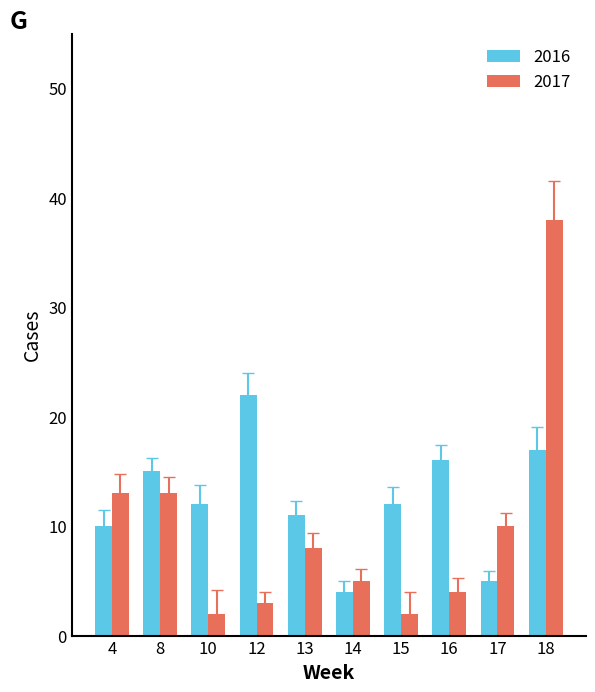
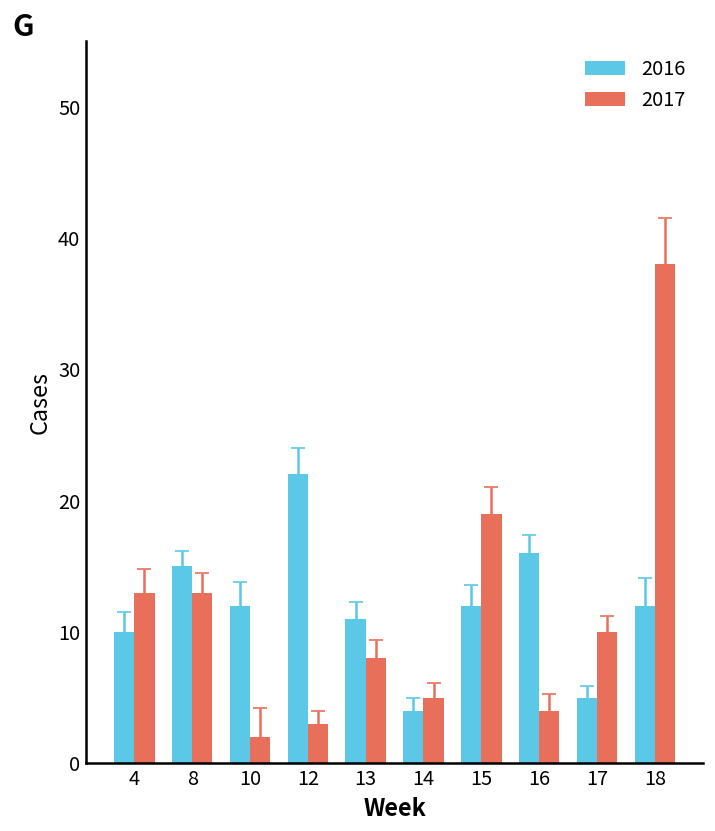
  {
    "2016": {
      "4": 10,
      "8": 15,
      "10": 12,
      "12": 22,
      "13": 11,
      "14": 4,
      "15": 12,
      "16": 16,
      "17": 5,
-     "18": 17
+     "18": 12
    },
    "2017": {
      "4": 13,
      "8": 13,
      "10": 2,
      "12": 3,
      "13": 8,
      "14": 5,
-     "15": 2,
+     "15": 19,
      "16": 4,
      "17": 10,
      "18": 38
    }
  }
